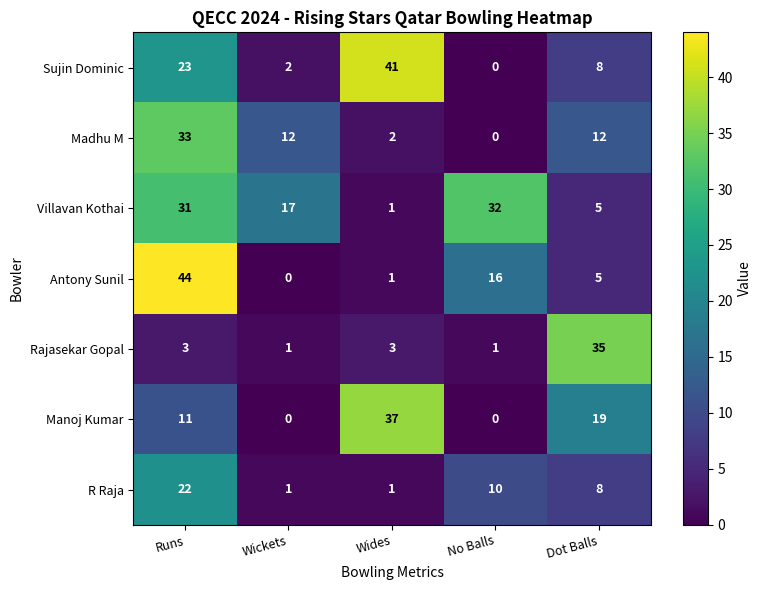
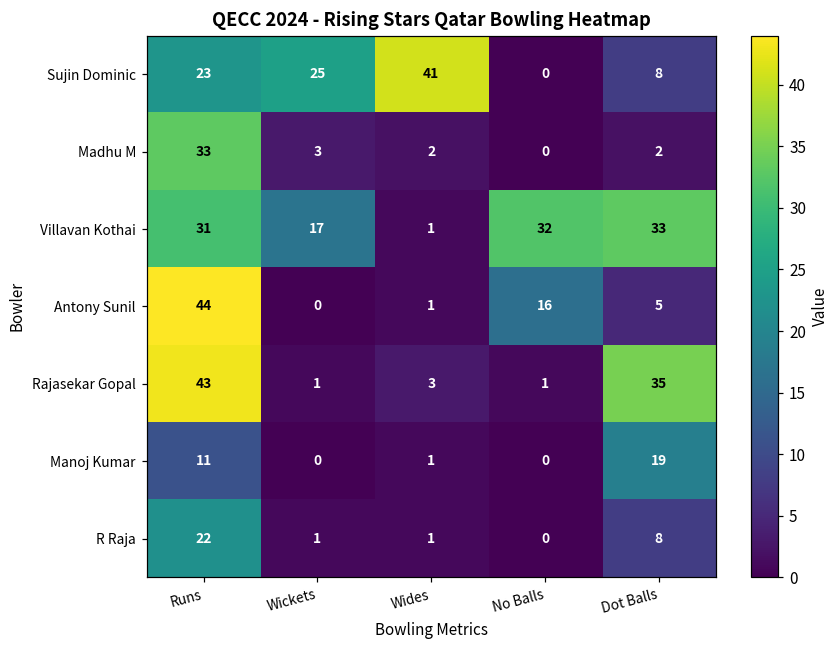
  {
    "Sujin Dominic": {
      "Runs": 23,
-     "Wickets": 2,
+     "Wickets": 25,
      "Wides": 41,
      "No Balls": 0,
      "Dot Balls": 8
    },
    "Madhu M": {
      "Runs": 33,
-     "Wickets": 12,
+     "Wickets": 3,
      "Wides": 2,
      "No Balls": 0,
-     "Dot Balls": 12
+     "Dot Balls": 2
    },
    "Villavan Kothai": {
      "Runs": 31,
      "Wickets": 17,
      "Wides": 1,
      "No Balls": 32,
-     "Dot Balls": 5
+     "Dot Balls": 33
    },
    "Antony Sunil": {
      "Runs": 44,
      "Wickets": 0,
      "Wides": 1,
      "No Balls": 16,
      "Dot Balls": 5
    },
    "Rajasekar Gopal": {
-     "Runs": 3,
+     "Runs": 43,
      "Wickets": 1,
      "Wides": 3,
      "No Balls": 1,
      "Dot Balls": 35
    },
    "Manoj Kumar": {
      "Runs": 11,
      "Wickets": 0,
-     "Wides": 37,
+     "Wides": 1,
      "No Balls": 0,
      "Dot Balls": 19
    },
    "R Raja": {
      "Runs": 22,
      "Wickets": 1,
      "Wides": 1,
-     "No Balls": 10,
+     "No Balls": 0,
      "Dot Balls": 8
    }
  }
